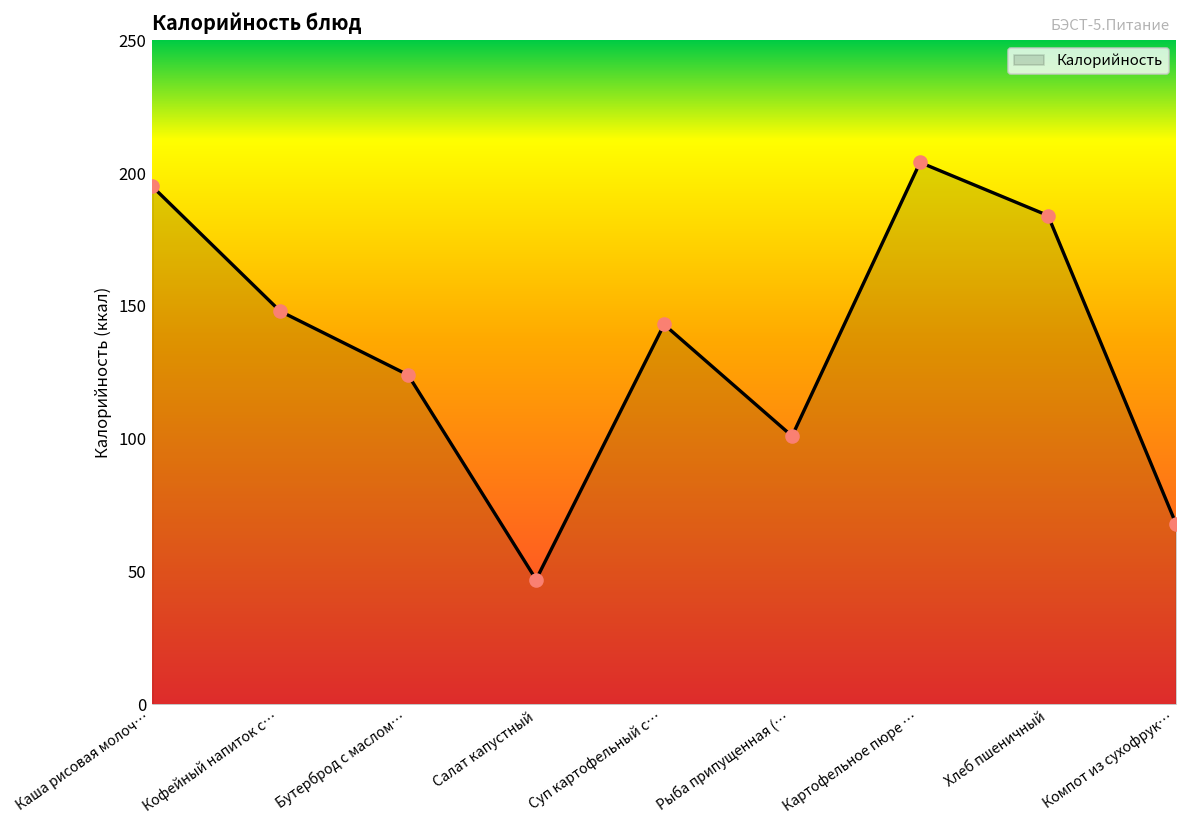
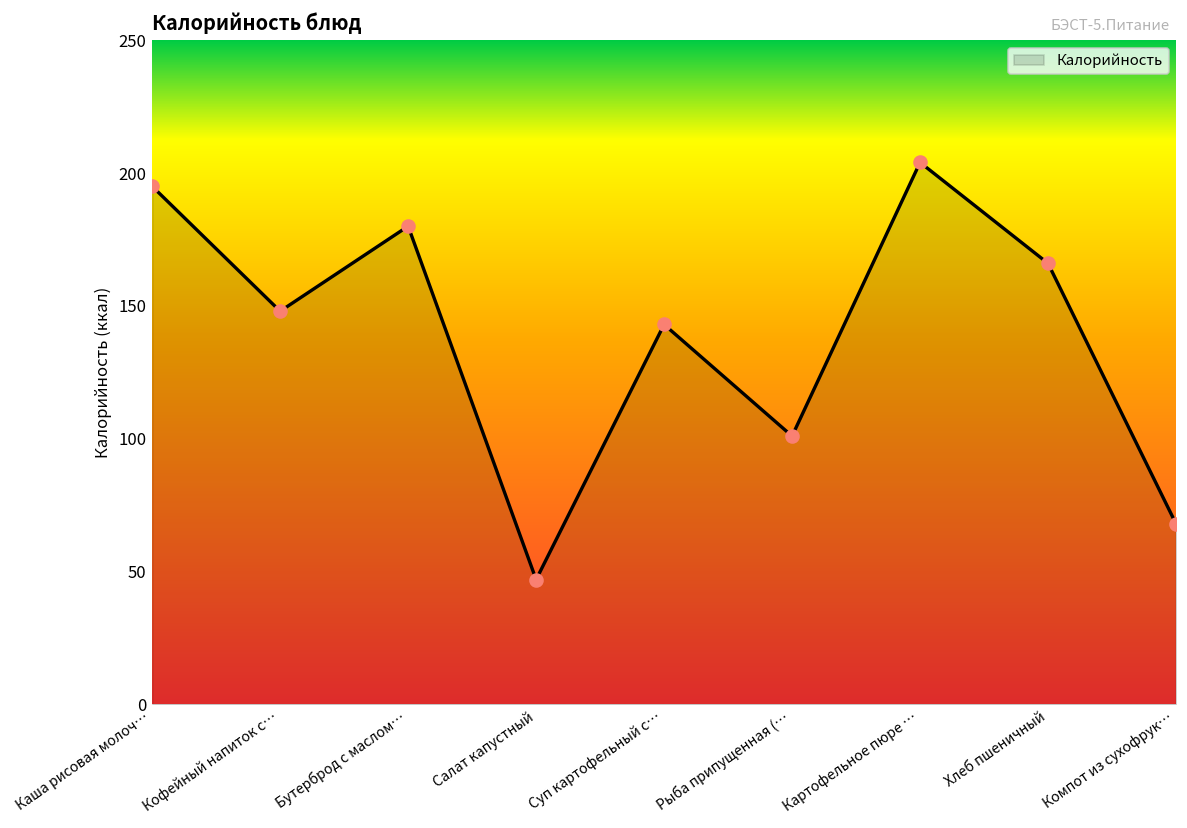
  {
    "Каша рисовая молоч…": 195,
    "Кофейный напиток с…": 148,
-   "Бутерброд с маслом…": 124,
+   "Бутерброд с маслом…": 180,
    "Салат капустный": 47,
    "Суп картофельный с…": 143,
    "Рыба припущенная (…": 101,
    "Картофельное пюре …": 204,
-   "Хлеб пшеничный": 184,
+   "Хлеб пшеничный": 166,
    "Компот из сухофрук…": 68
  }
